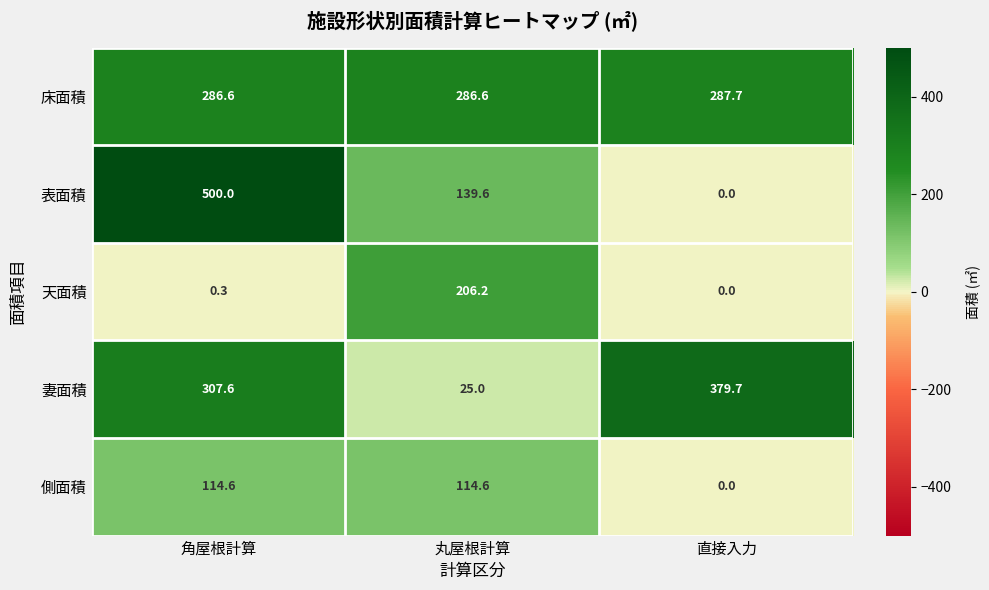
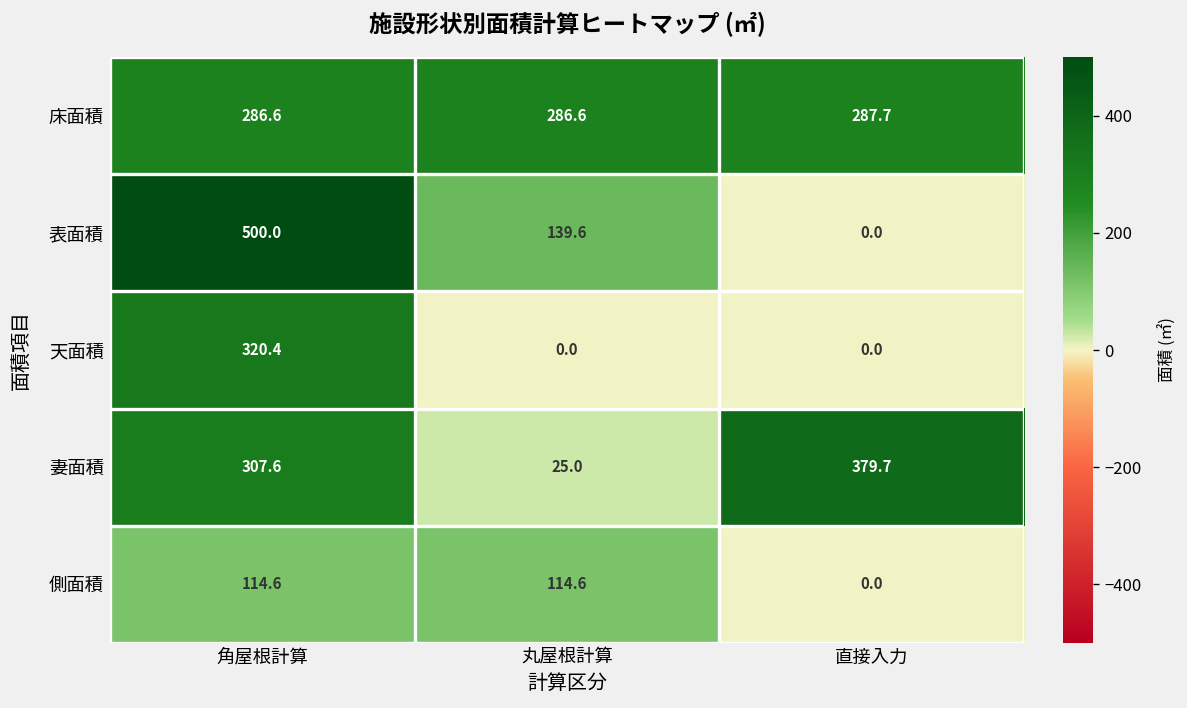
  {
    "床面積": {
      "角屋根計算": 286.6,
      "丸屋根計算": 286.6,
      "直接入力": 287.7
    },
    "表面積": {
      "角屋根計算": 500.0,
      "丸屋根計算": 139.6,
      "直接入力": 0.0
    },
    "天面積": {
-     "角屋根計算": 0.3,
-     "丸屋根計算": 206.2,
+     "角屋根計算": 320.4,
+     "丸屋根計算": 0.0,
      "直接入力": 0.0
    },
    "妻面積": {
      "角屋根計算": 307.6,
      "丸屋根計算": 25.0,
      "直接入力": 379.7
    },
    "側面積": {
      "角屋根計算": 114.6,
      "丸屋根計算": 114.6,
      "直接入力": 0.0
    }
  }
